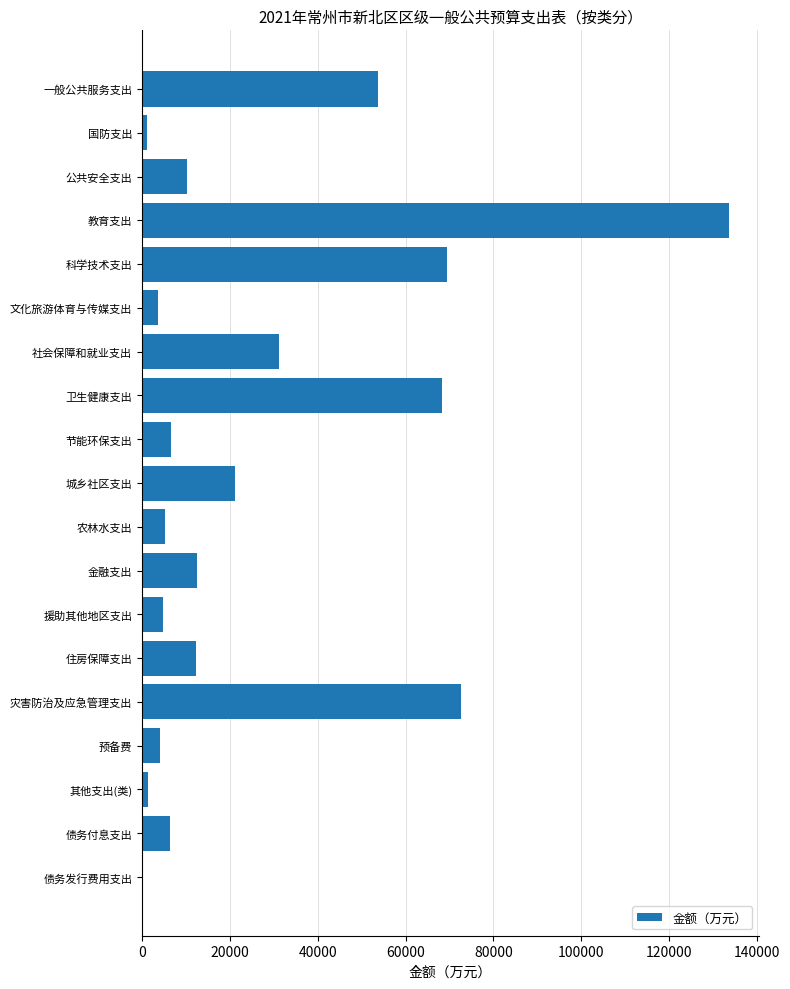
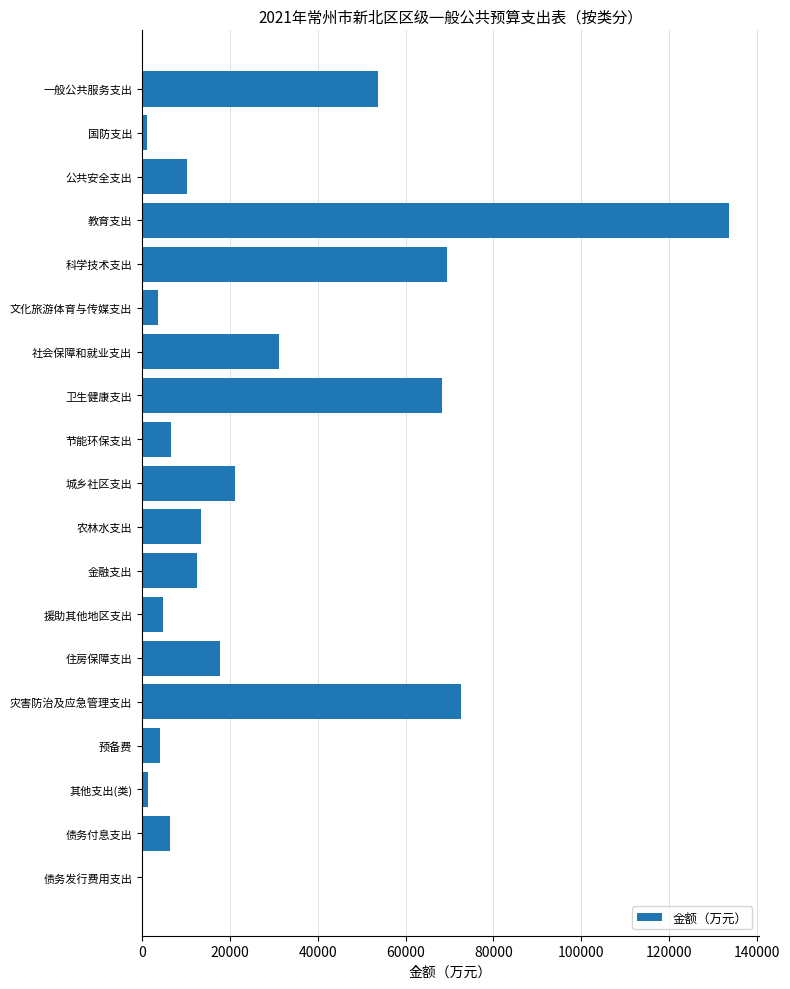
  {
    "一般公共服务支出": 54000,
    "国防支出": 1000,
    "公共安全支出": 10000,
    "教育支出": 134000,
    "科学技术支出": 70000,
    "文化旅游体育与传媒支出": 4000,
    "社会保障和就业支出": 31000,
    "卫生健康支出": 68000,
    "节能环保支出": 7000,
    "城乡社区支出": 21000,
-   "农林水支出": 5000,
+   "农林水支出": 13000,
    "金融支出": 13000,
    "援助其他地区支出": 5000,
-   "住房保障支出": 12000,
+   "住房保障支出": 18000,
    "灾害防治及应急管理支出": 73000,
    "预备费": 4000,
    "其他支出(类)": 1000,
    "债务付息支出": 6000
  }
